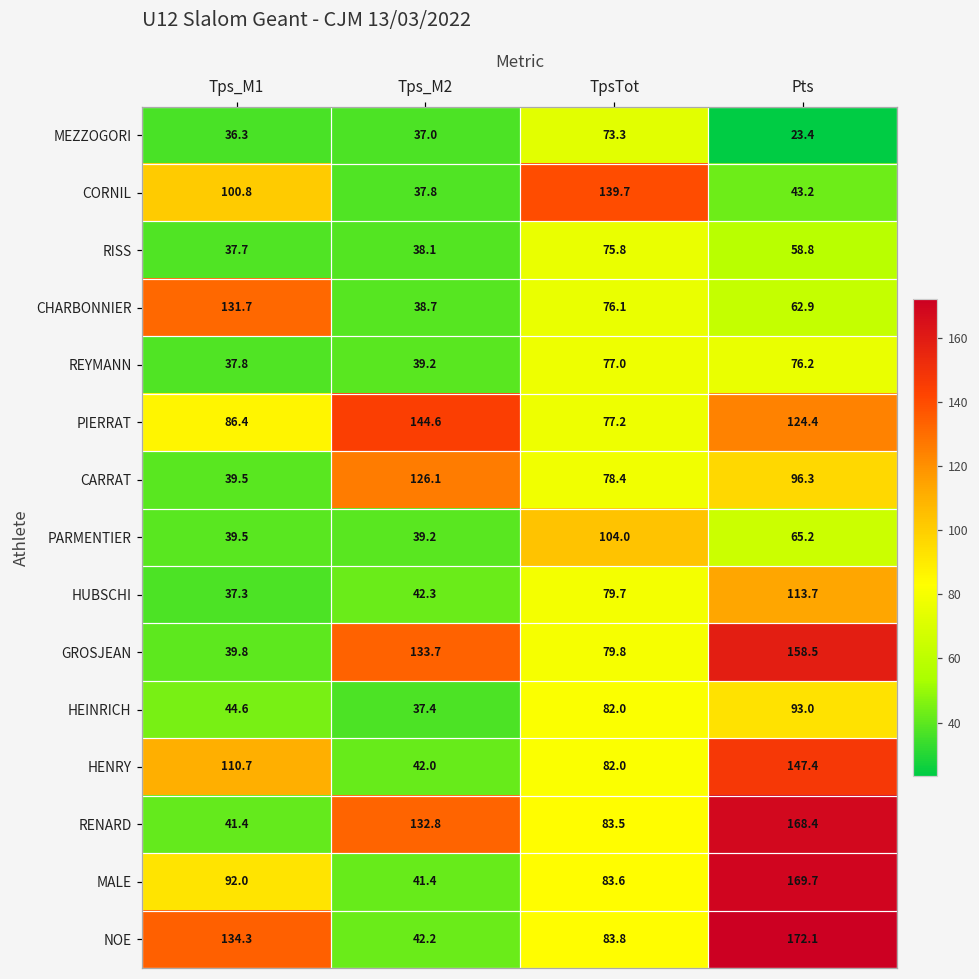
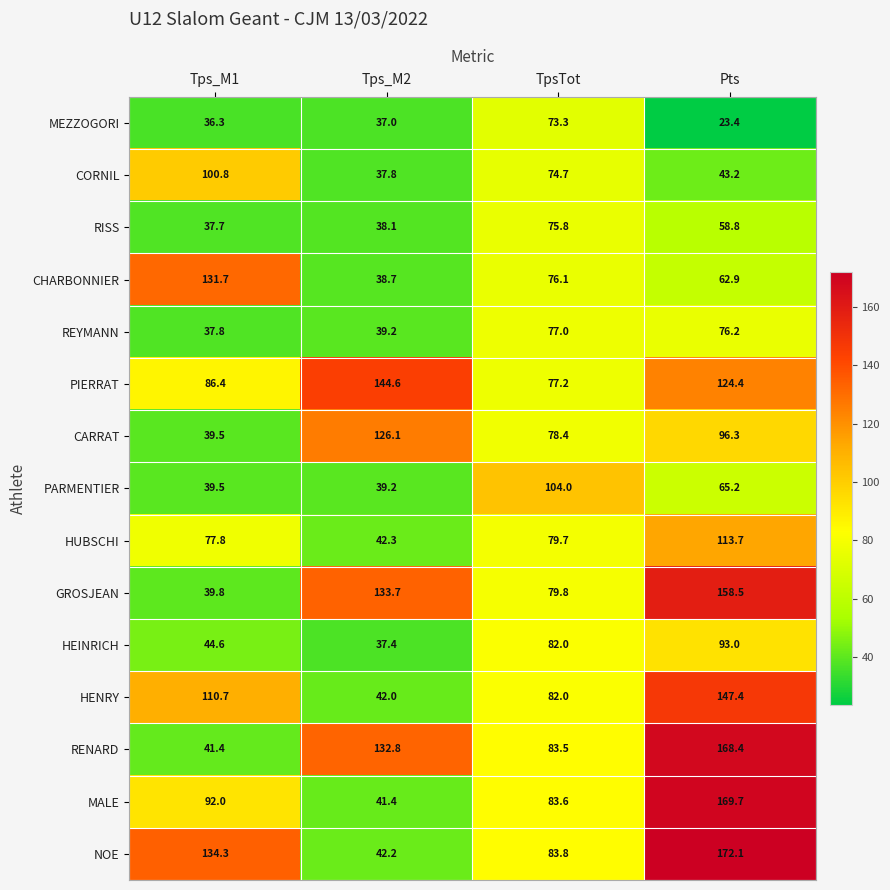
  {
    "MEZZOGORI": {
      "Tps_M1": 36.3,
      "Tps_M2": 37.0,
      "TpsTot": 73.3,
      "Pts": 23.4
    },
    "CORNIL": {
      "Tps_M1": 100.8,
      "Tps_M2": 37.8,
-     "TpsTot": 139.7,
+     "TpsTot": 74.7,
      "Pts": 43.2
    },
    "RISS": {
      "Tps_M1": 37.7,
      "Tps_M2": 38.1,
      "TpsTot": 75.8,
      "Pts": 58.8
    },
    "CHARBONNIER": {
      "Tps_M1": 131.7,
      "Tps_M2": 38.7,
      "TpsTot": 76.1,
      "Pts": 62.9
    },
    "REYMANN": {
      "Tps_M1": 37.8,
      "Tps_M2": 39.2,
      "TpsTot": 77.0,
      "Pts": 76.2
    },
    "PIERRAT": {
      "Tps_M1": 86.4,
      "Tps_M2": 144.6,
      "TpsTot": 77.2,
      "Pts": 124.4
    },
    "CARRAT": {
      "Tps_M1": 39.5,
      "Tps_M2": 126.1,
      "TpsTot": 78.4,
      "Pts": 96.3
    },
    "PARMENTIER": {
      "Tps_M1": 39.5,
      "Tps_M2": 39.2,
      "TpsTot": 104.0,
      "Pts": 65.2
    },
    "HUBSCHI": {
-     "Tps_M1": 37.3,
+     "Tps_M1": 77.8,
      "Tps_M2": 42.3,
      "TpsTot": 79.7,
      "Pts": 113.7
    },
    "GROSJEAN": {
      "Tps_M1": 39.8,
      "Tps_M2": 133.7,
      "TpsTot": 79.8,
      "Pts": 158.5
    },
    "HEINRICH": {
      "Tps_M1": 44.6,
      "Tps_M2": 37.4,
      "TpsTot": 82.0,
      "Pts": 93.0
    },
    "HENRY": {
      "Tps_M1": 110.7,
      "Tps_M2": 42.0,
      "TpsTot": 82.0,
      "Pts": 147.4
    },
    "RENARD": {
      "Tps_M1": 41.4,
      "Tps_M2": 132.8,
      "TpsTot": 83.5,
      "Pts": 168.4
    },
    "MALE": {
      "Tps_M1": 92.0,
      "Tps_M2": 41.4,
      "TpsTot": 83.6,
      "Pts": 169.7
    },
    "NOE": {
      "Tps_M1": 134.3,
      "Tps_M2": 42.2,
      "TpsTot": 83.8,
      "Pts": 172.1
    }
  }
